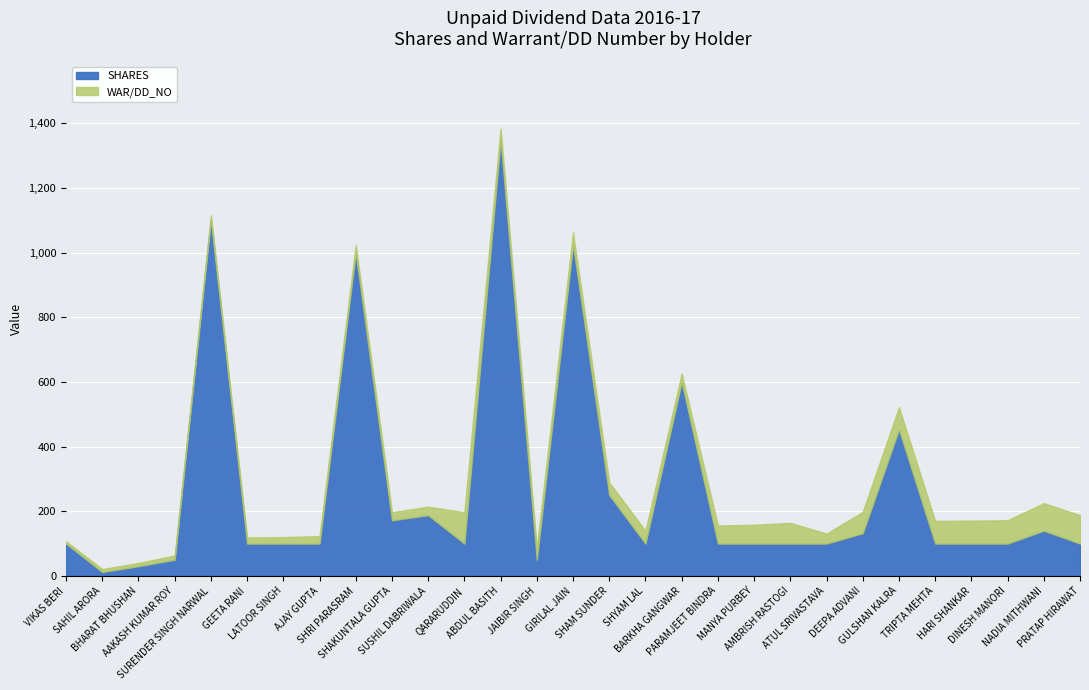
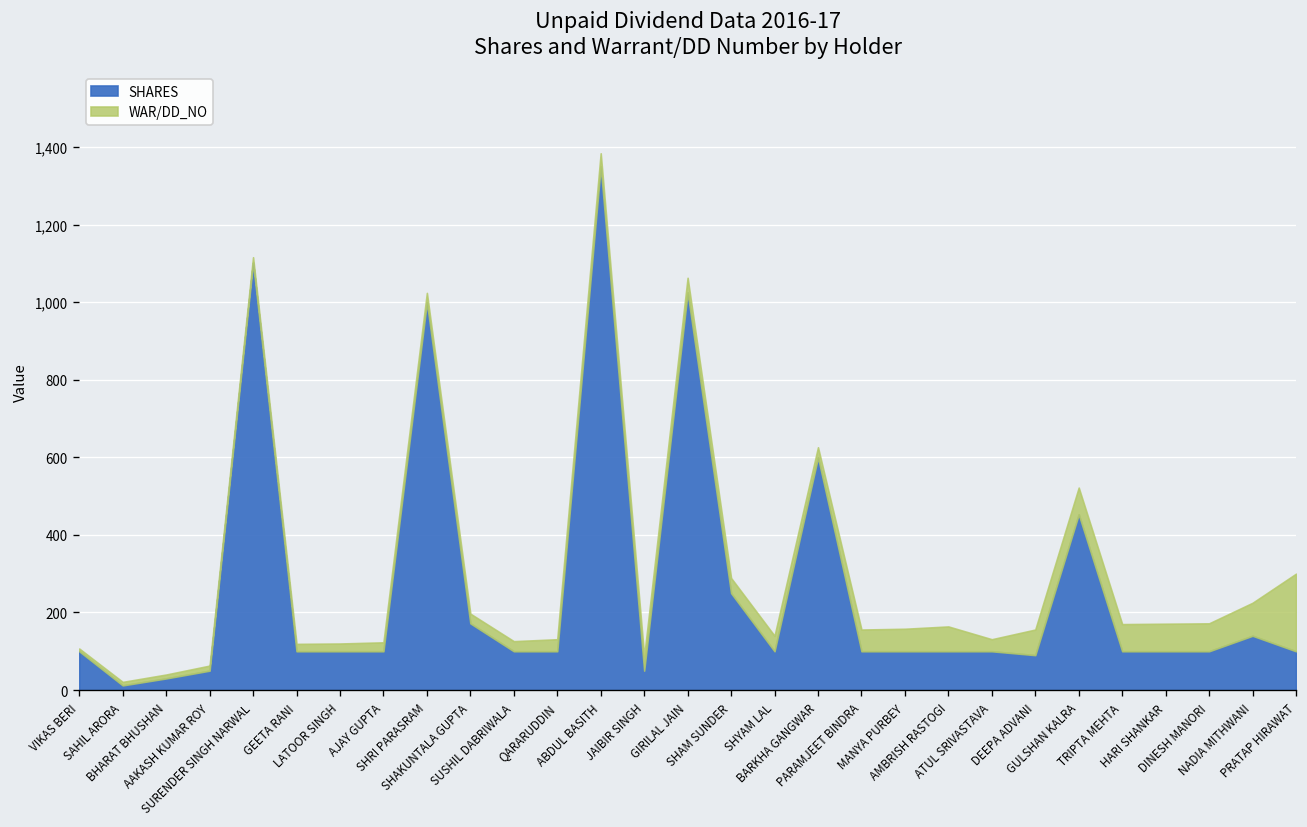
  {
    "SHARES": {
      "SAHIL ARORA": "10",
      "BHARAT BHUSHAN": "30",
      "AAKASH KUMAR ROY": "50",
      "SURENDER SINGH NARWAL": "1,100",
      "GEETA RANI": "100",
      "LATOOR SINGH": "100",
      "AJAY GUPTA": "100",
      "SHRI PARASRAM": "1,000",
      "SHAKUNTALA GUPTA": "170",
-     "SUSHIL DABRIWALA": "190",
+     "SUSHIL DABRIWALA": "100",
      "QARARUDDIN": "100",
      "ABDUL BASITH": "1,350",
      "JAIBIR SINGH": "50",
      "GIRILAL JAIN": "1,030",
      "SHAM SUNDER": "250",
      "SHYAM LAL": "100",
      "BARKHA GANGWAR": "600",
      "PARAMJEET BINDRA": "100",
      "MANYA PURBEY": "100",
      "AMBRISH RASTOGI": "100",
      "ATUL SRIVASTAVA": "100",
-     "DEEPA ADVANI": "130",
+     "DEEPA ADVANI": "90",
      "GULSHAN KALRA": "450",
      "TRIPTA MEHTA": "100",
      "HARI SHANKAR": "100",
      "DINESH MANORI": "100",
      "NADIA MITHWANI": "140",
      "PRATAP HIRAWAT": "100"
    },
    "WAR/DD_NO": {
      "SAHIL ARORA": "10",
      "BHARAT BHUSHAN": "10",
      "AAKASH KUMAR ROY": "10",
      "SURENDER SINGH NARWAL": "10",
      "GEETA RANI": "20",
      "LATOOR SINGH": "20",
      "AJAY GUPTA": "20",
      "SHRI PARASRAM": "20",
      "SHAKUNTALA GUPTA": "30",
      "SUSHIL DABRIWALA": "30",
-     "QARARUDDIN": "100",
+     "QARARUDDIN": "30",
      "ABDUL BASITH": "30",
      "JAIBIR SINGH": "40",
      "GIRILAL JAIN": "40",
      "SHAM SUNDER": "40",
      "SHYAM LAL": "40",
      "BARKHA GANGWAR": "30",
      "PARAMJEET BINDRA": "60",
      "MANYA PURBEY": "60",
      "AMBRISH RASTOGI": "60",
      "ATUL SRIVASTAVA": "30",
      "DEEPA ADVANI": "70",
      "GULSHAN KALRA": "70",
      "TRIPTA MEHTA": "70",
      "HARI SHANKAR": "70",
      "DINESH MANORI": "70",
      "NADIA MITHWANI": "90",
-     "PRATAP HIRAWAT": "90"
+     "PRATAP HIRAWAT": "200"
    }
  }
